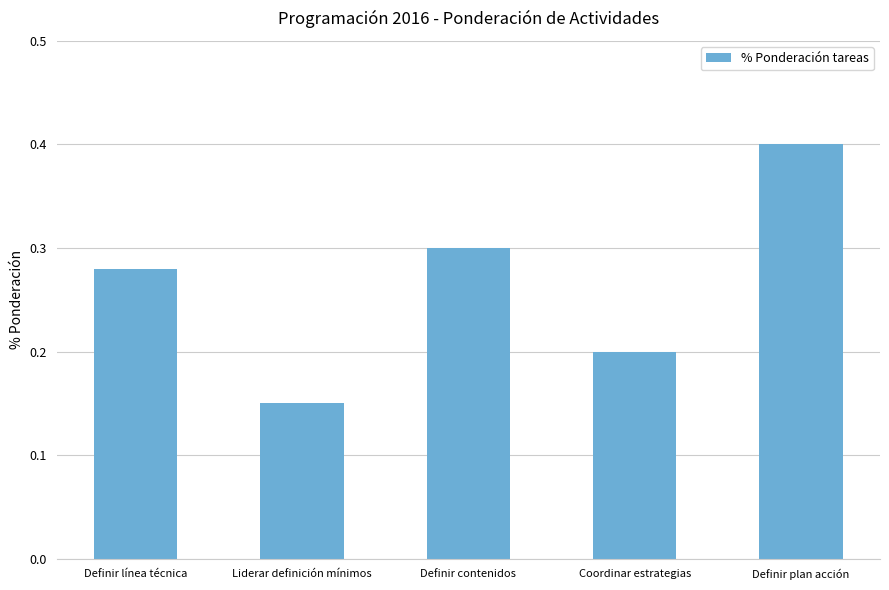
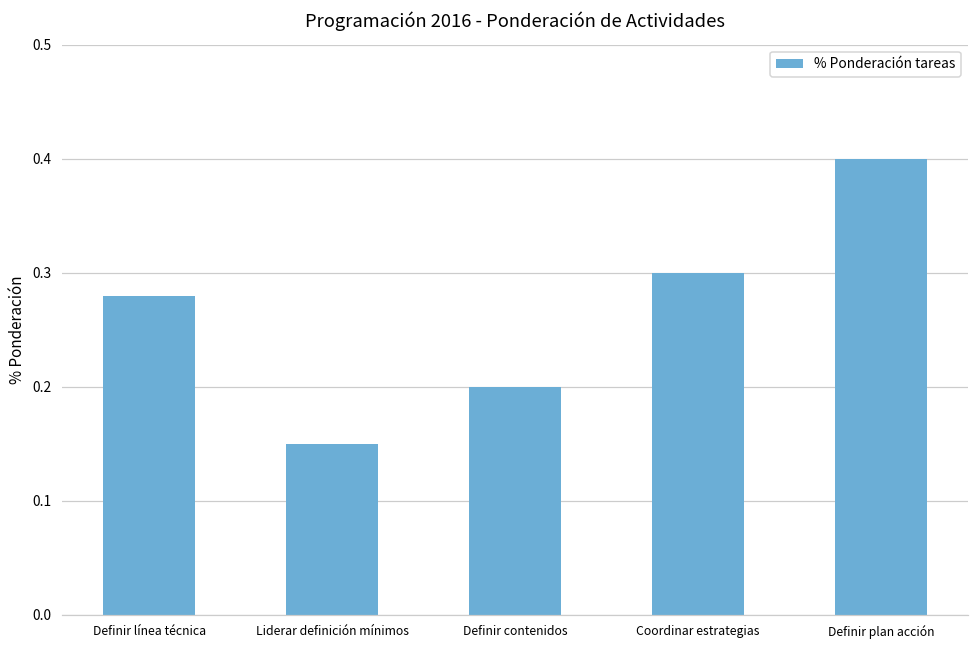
  {
    "Definir línea técnica": 0.280,
    "Liderar definición mínimos": 0.150,
-   "Definir contenidos": 0.3,
-   "Coordinar estrategias": 0.2,
+   "Definir contenidos": 0.2,
+   "Coordinar estrategias": 0.3,
    "Definir plan acción": 0.4
  }
